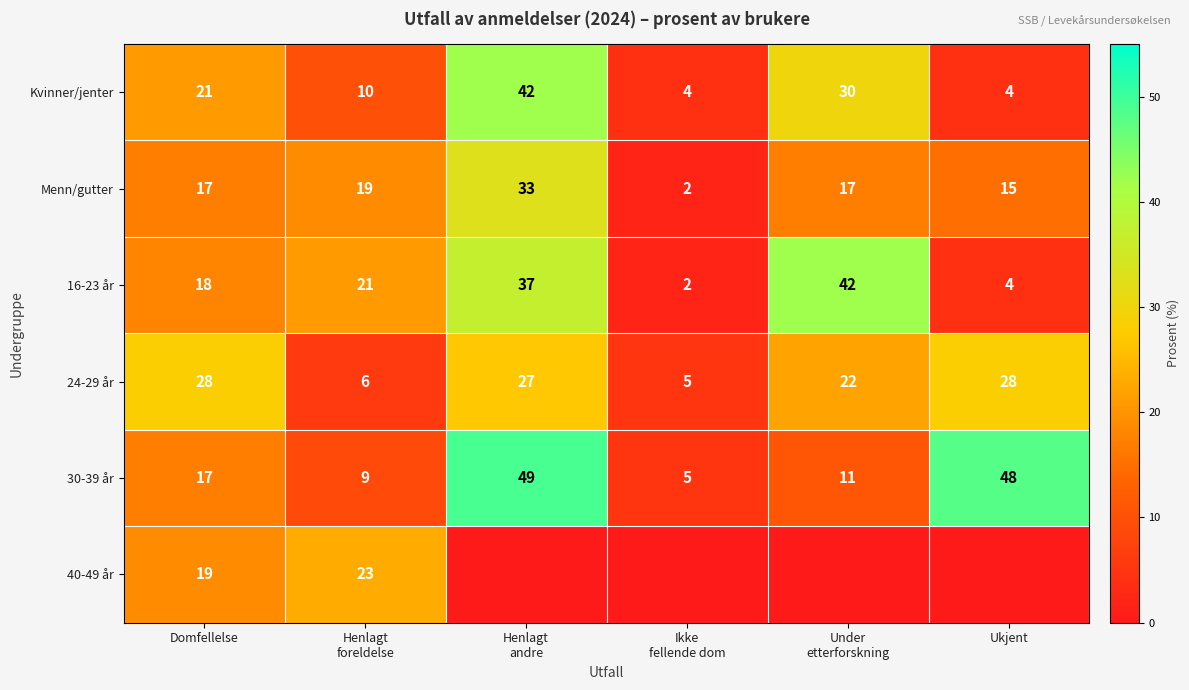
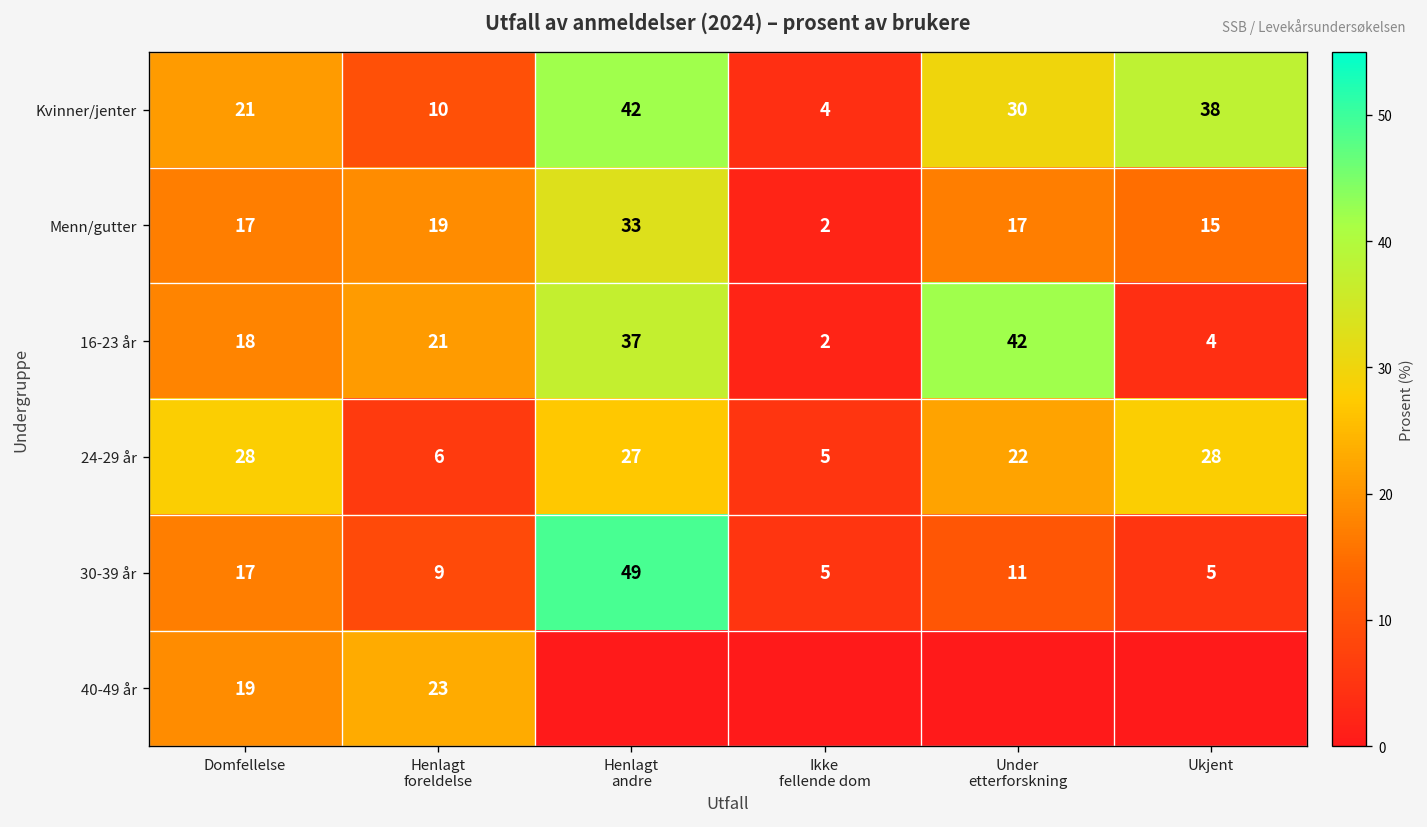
  {
    "Kvinner/jenter": {
      "Domfellelse": 21,
      "Henlagt foreldelse": 10,
      "Henlagt andre": 42,
      "Ikke fellende dom": 4,
      "Under etterforskning": 30,
-     "Ukjent": 4
+     "Ukjent": 38
    },
    "Menn/gutter": {
      "Domfellelse": 17,
      "Henlagt foreldelse": 19,
      "Henlagt andre": 33,
      "Ikke fellende dom": 2,
      "Under etterforskning": 17,
      "Ukjent": 15
    },
    "16-23 år": {
      "Domfellelse": 18,
      "Henlagt foreldelse": 21,
      "Henlagt andre": 37,
      "Ikke fellende dom": 2,
      "Under etterforskning": 42,
      "Ukjent": 4
    },
    "24-29 år": {
      "Domfellelse": 28,
      "Henlagt foreldelse": 6,
      "Henlagt andre": 27,
      "Ikke fellende dom": 5,
      "Under etterforskning": 22,
      "Ukjent": 28
    },
    "30-39 år": {
      "Domfellelse": 17,
      "Henlagt foreldelse": 9,
      "Henlagt andre": 49,
      "Ikke fellende dom": 5,
      "Under etterforskning": 11,
-     "Ukjent": 48
+     "Ukjent": 5
    },
    "40-49 år": {
      "Domfellelse": 19,
      "Henlagt foreldelse": 23
    }
  }
